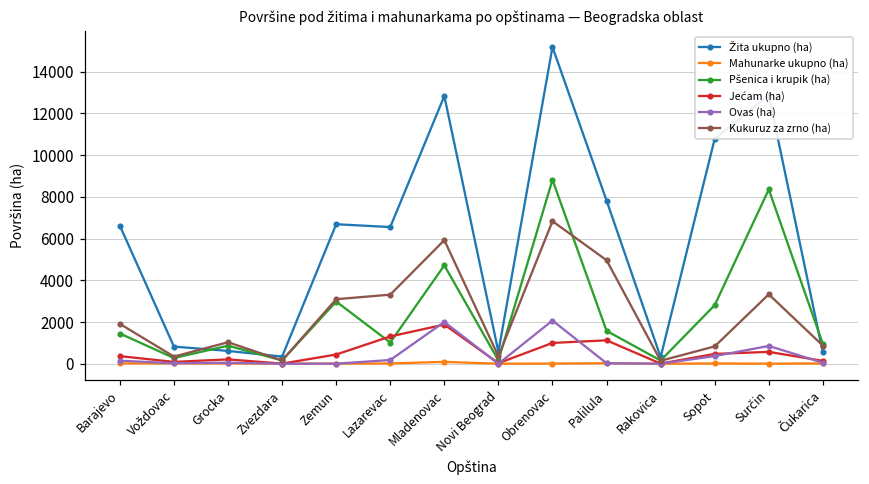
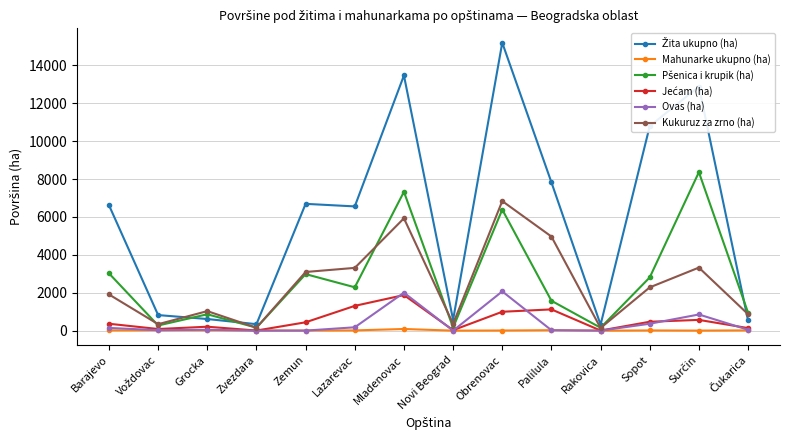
  {
    "Žita ukupno (ha)": {
      "Barajevo": 6600,
      "Voždovac": 800,
      "Grocka": 600,
      "Zvezdara": 300,
      "Zemun": 6700,
      "Lazarevac": 6600,
-     "Mladenovac": 12800,
+     "Mladenovac": 13500,
      "Novi Beograd": 600,
      "Obrenovac": 15200,
      "Palilula": 7800,
      "Rakovica": 300,
      "Čukarica": 500
    },
    "Mahunarke ukupno (ha)": {
      "Lazarevac": 0,
      "Mladenovac": 100,
      "Obrenovac": 0,
      "Sopot": 0,
      "Surčin": 0
    },
    "Pšenica i krupik (ha)": {
-     "Barajevo": 1500,
+     "Barajevo": 3000,
      "Grocka": 900,
-     "Lazarevac": 1000,
-     "Mladenovac": 4700,
+     "Lazarevac": 2300,
+     "Mladenovac": 7300,
      "Novi Beograd": 200,
-     "Obrenovac": 8800,
+     "Obrenovac": 6400,
      "Palilula": 1600,
      "Sopot": 2800,
      "Surčin": 8400
    },
    "Jećam (ha)": {
      "Barajevo": 400,
      "Grocka": 200,
      "Zemun": 400,
      "Lazarevac": 1300,
      "Obrenovac": 1000,
      "Palilula": 1100,
      "Surčin": 600
    },
    "Ovas (ha)": {
      "Lazarevac": 200,
      "Obrenovac": 2100,
      "Surčin": 900
    },
    "Kukuruz za zrno (ha)": {
      "Barajevo": 1900,
      "Grocka": 1000,
      "Lazarevac": 3300,
      "Mladenovac": 5900,
      "Novi Beograd": 400,
      "Obrenovac": 6800,
      "Palilula": 5000,
-     "Sopot": 800,
+     "Sopot": 2300,
      "Surčin": 3300
    }
  }
